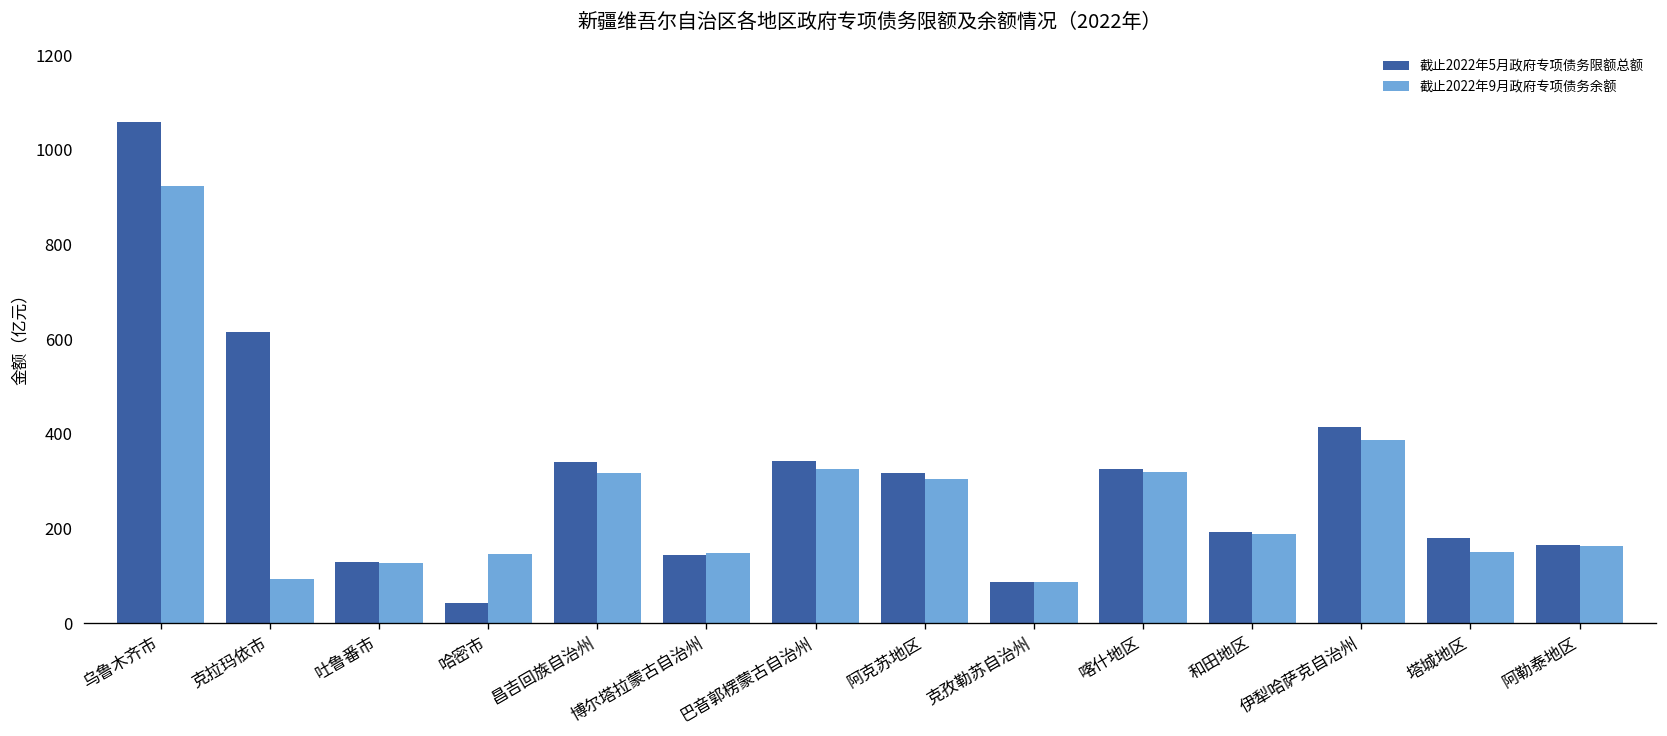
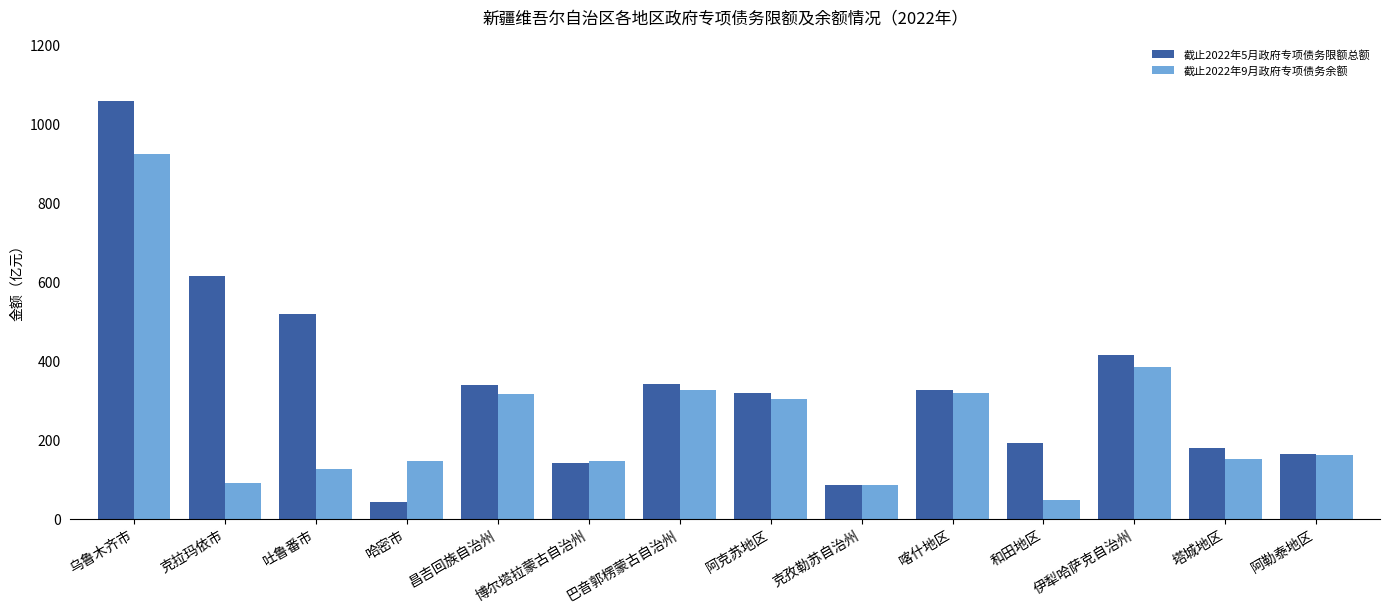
  {
    "截止2022年5月政府专项债务限额总额": {
      "乌鲁木齐市": 1060,
      "克拉玛依市": 620,
-     "吐鲁番市": 130,
+     "吐鲁番市": 520,
      "哈密市": 40,
      "昌吉回族自治州": 340,
      "博尔塔拉蒙古自治州": 140,
      "巴音郭楞蒙古自治州": 340,
      "阿克苏地区": 320,
      "克孜勒苏自治州": 90,
      "喀什地区": 330,
      "和田地区": 190,
      "伊犁哈萨克自治州": 410,
      "塔城地区": 180,
      "阿勒泰地区": 170
    },
    "截止2022年9月政府专项债务余额": {
      "乌鲁木齐市": 920,
      "克拉玛依市": 90,
      "吐鲁番市": 130,
      "哈密市": 150,
      "昌吉回族自治州": 320,
      "博尔塔拉蒙古自治州": 150,
      "巴音郭楞蒙古自治州": 330,
      "阿克苏地区": 300,
      "克孜勒苏自治州": 90,
      "喀什地区": 320,
-     "和田地区": 190,
+     "和田地区": 50,
      "伊犁哈萨克自治州": 390,
      "塔城地区": 150,
      "阿勒泰地区": 160
    }
  }
